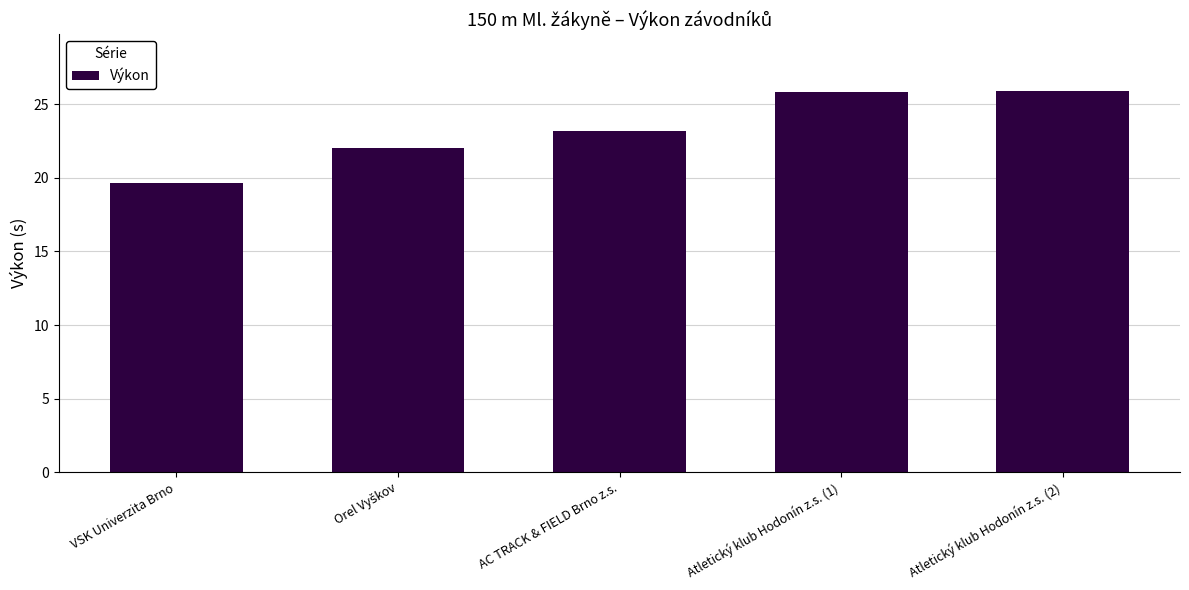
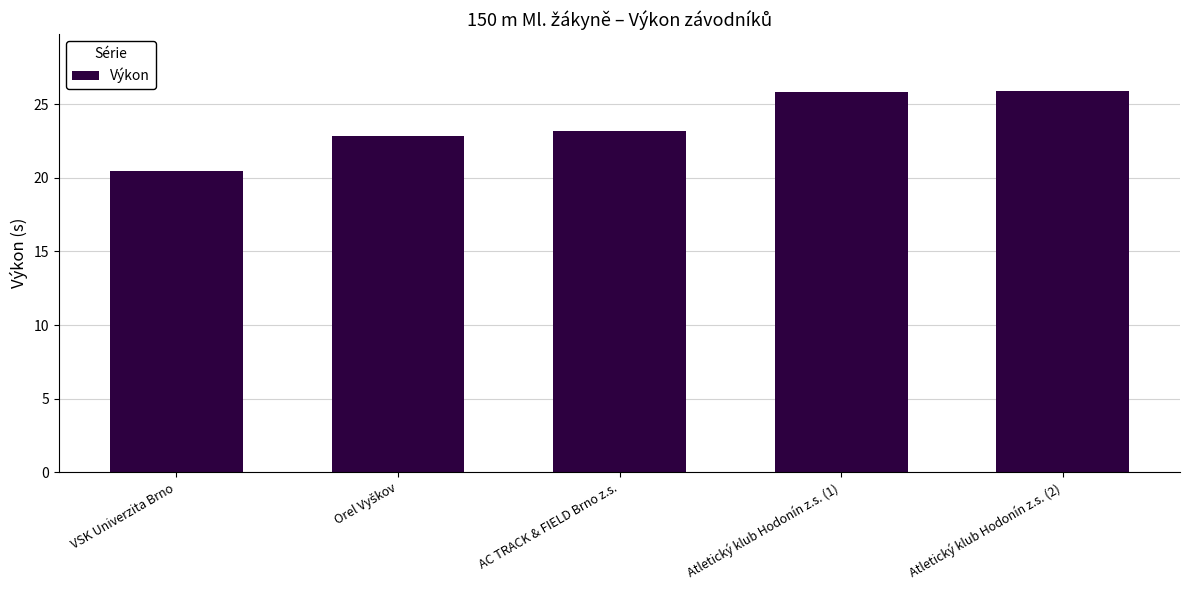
  {
-   "VSK Univerzita Brno": 19.7,
-   "Orel Vyškov": 22.1,
+   "VSK Univerzita Brno": 20.5,
+   "Orel Vyškov": 22.8,
    "AC TRACK & FIELD Brno z.s.": 23.2,
    "Atletický klub Hodonín z.s. (1)": 25.9,
    "Atletický klub Hodonín z.s. (2)": 25.9
  }
